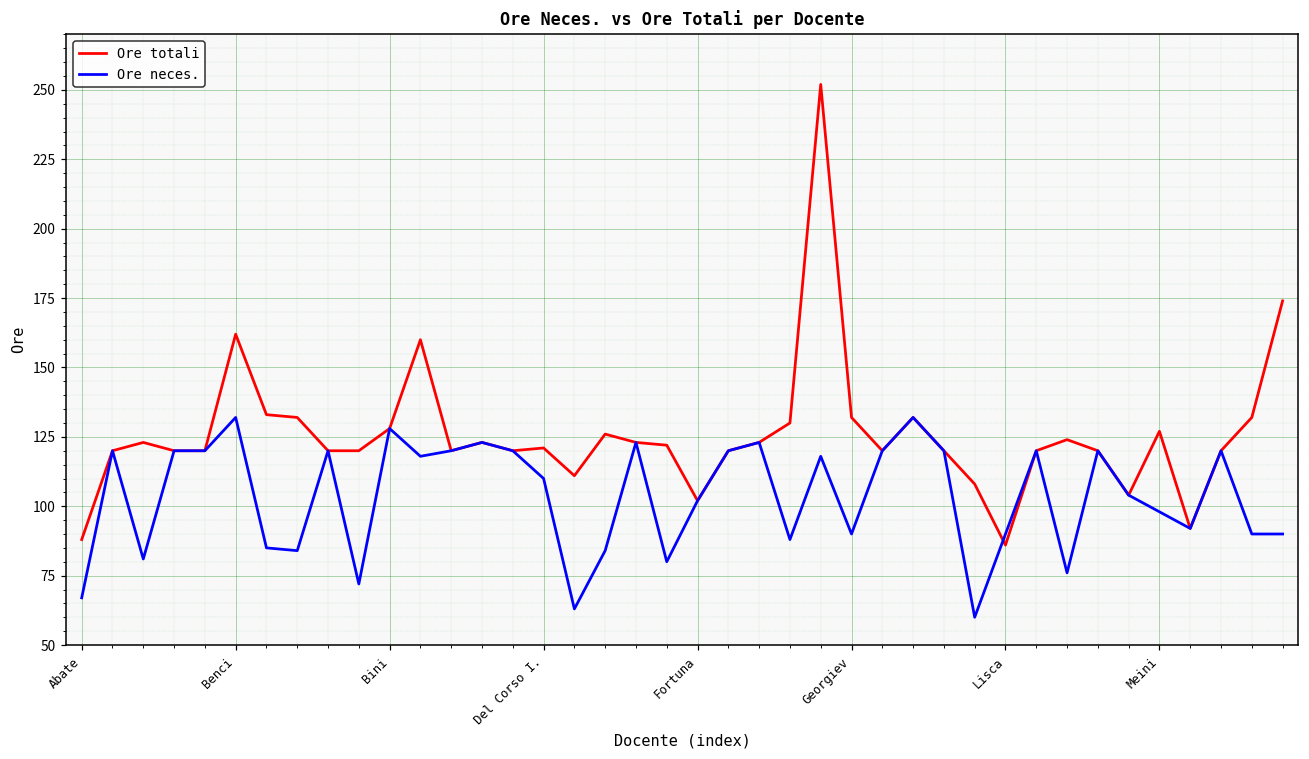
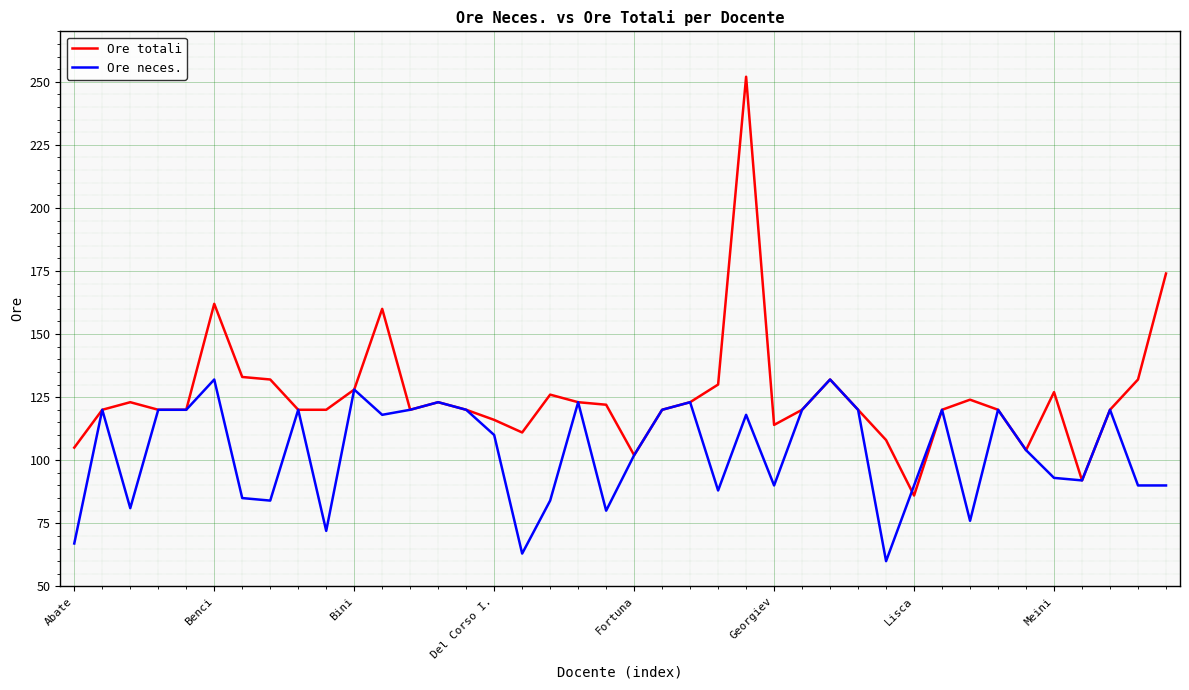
  {
    "Ore totali": {
-     "Abate": 88,
+     "Abate": 105,
      "Benci": 162,
-     "Del Corso I.": 121,
-     "Georgiev": 132,
+     "Del Corso I.": 116,
+     "Georgiev": 114,
      "Lisca": 86,
      "Meini": 127
    },
    "Ore neces.": {
      "Abate": 67,
      "Benci": 132,
      "Del Corso I.": 110,
      "Georgiev": 90,
      "Lisca": 90,
-     "Meini": 98
+     "Meini": 93
    }
  }
